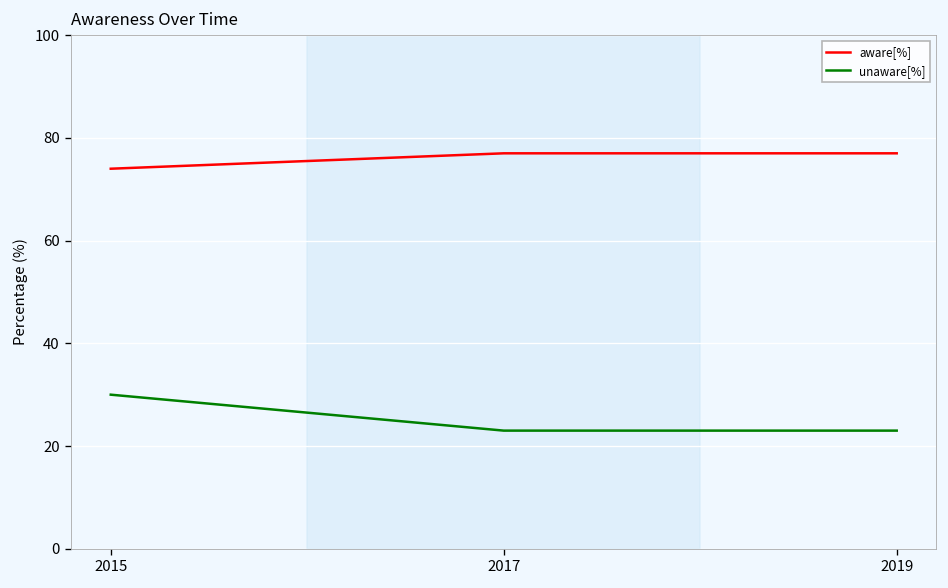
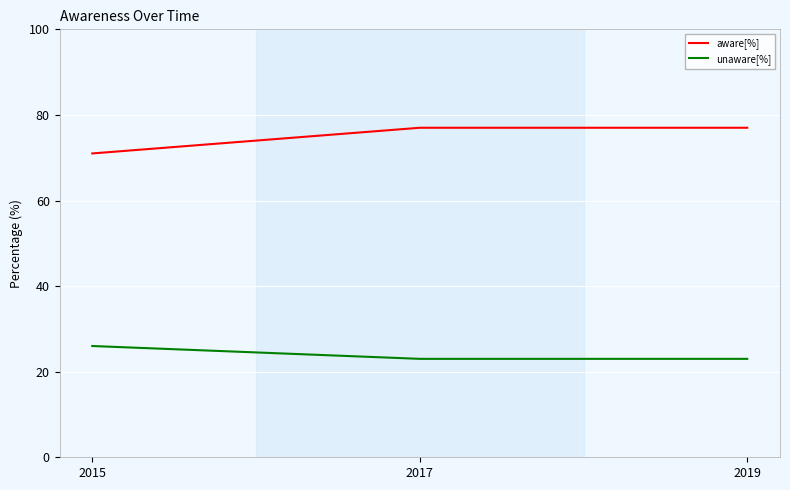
  {
    "aware[%]": {
-     "2015": 74,
+     "2015": 71,
      "2017": 77,
      "2019": 77
    },
    "unaware[%]": {
-     "2015": 30,
+     "2015": 26,
      "2017": 23,
      "2019": 23
    }
  }
